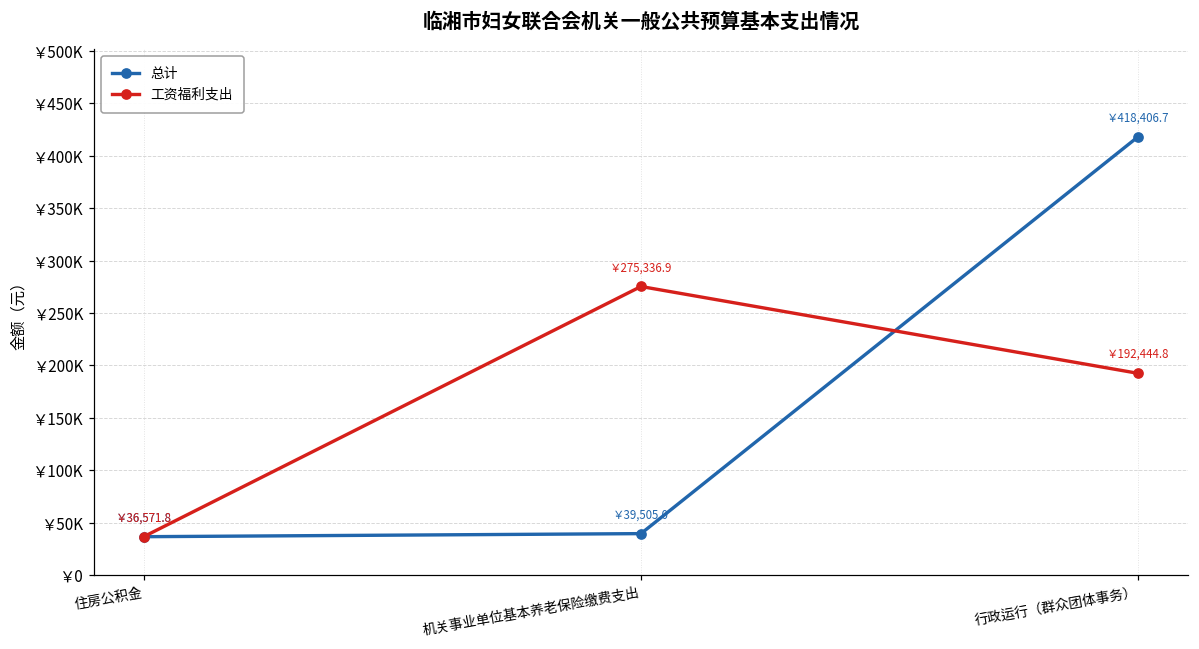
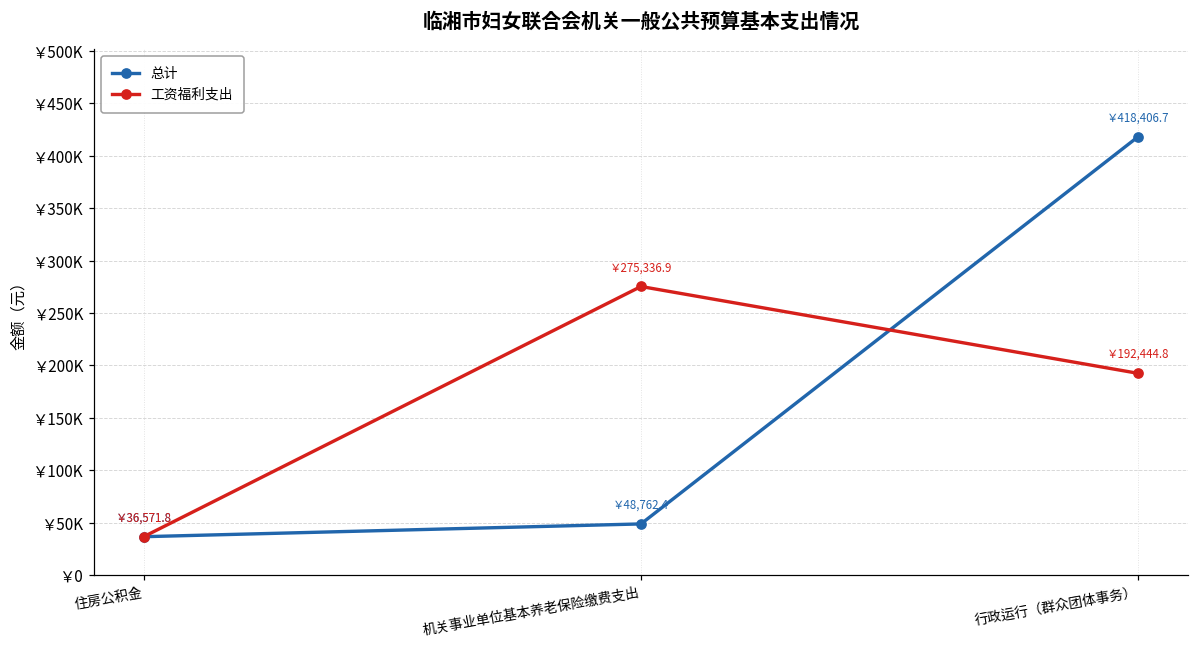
  {
    "总计": {
-     "机关事业单位基本养老保险缴费支出": "39,505.0",
+     "机关事业单位基本养老保险缴费支出": "48,762.4",
      "行政运行（群众团体事务）": "418,406.7"
    },
    "工资福利支出": {
      "机关事业单位基本养老保险缴费支出": "275,336.9",
      "行政运行（群众团体事务）": "192,444.8"
    }
  }
